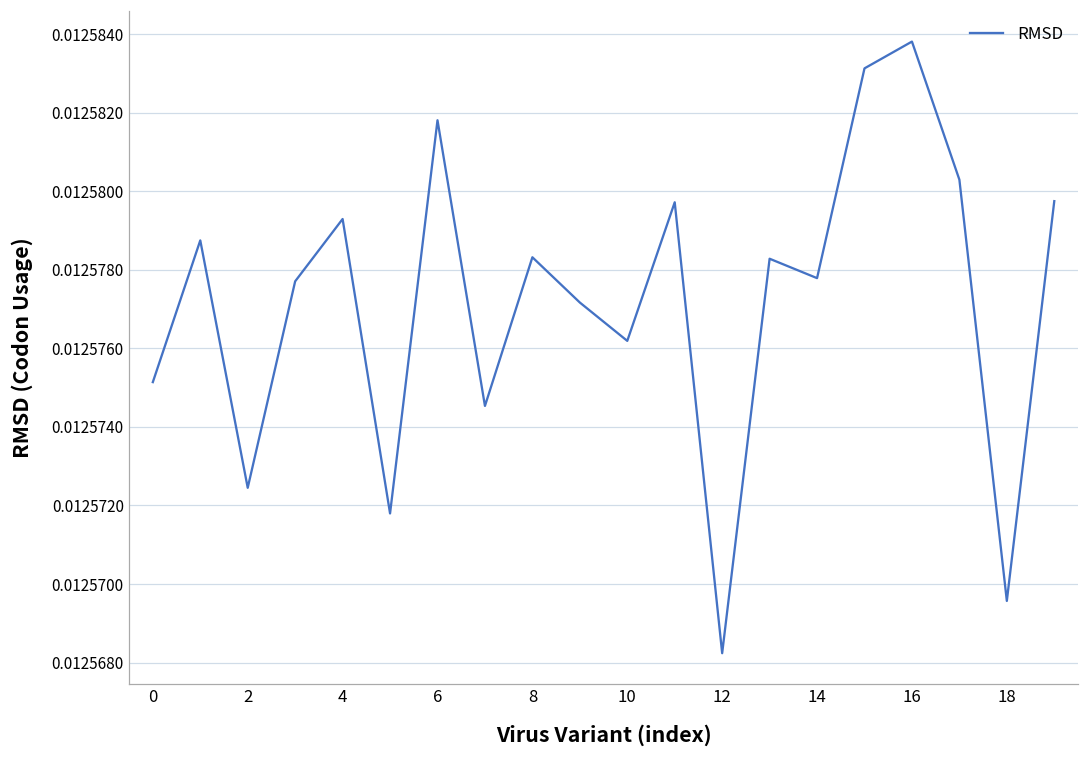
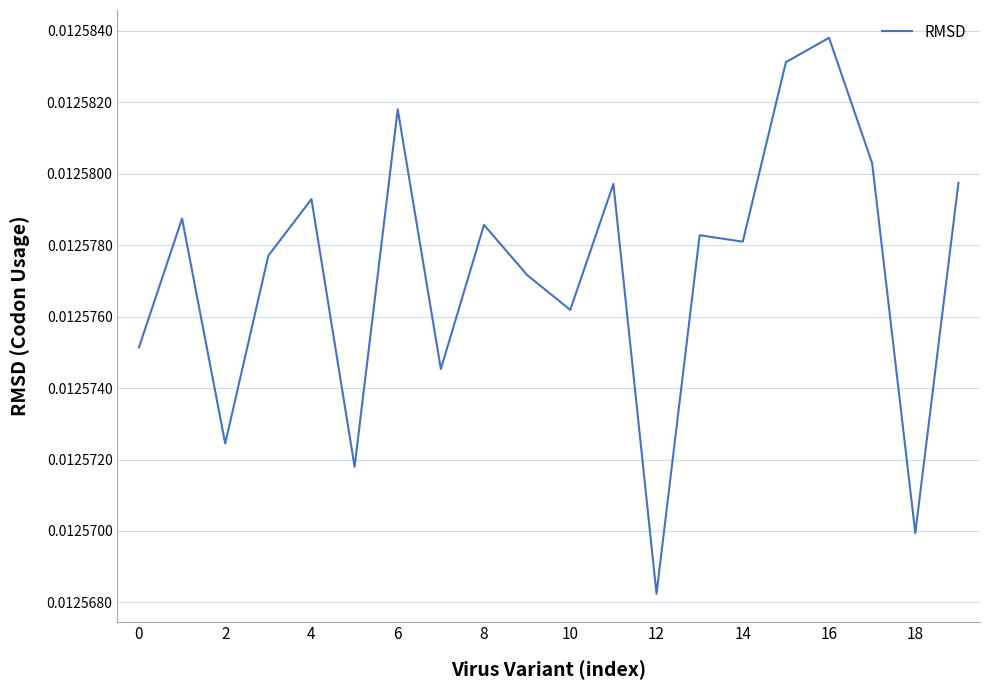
  {
    "0": 0.0125751,
    "2": 0.0125725,
    "4": 0.0125793,
    "6": 0.0125818,
-   "8": 0.0125783,
+   "8": 0.0125786,
    "10": 0.0125762,
    "12": 0.0125682,
-   "14": 0.0125778,
+   "14": 0.0125781,
    "16": 0.0125838,
-   "18": 0.0125696
+   "18": 0.0125699
  }
